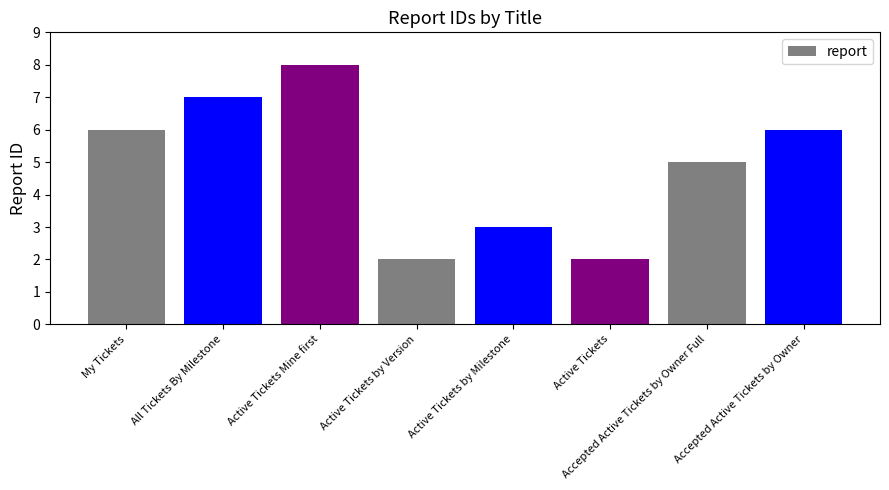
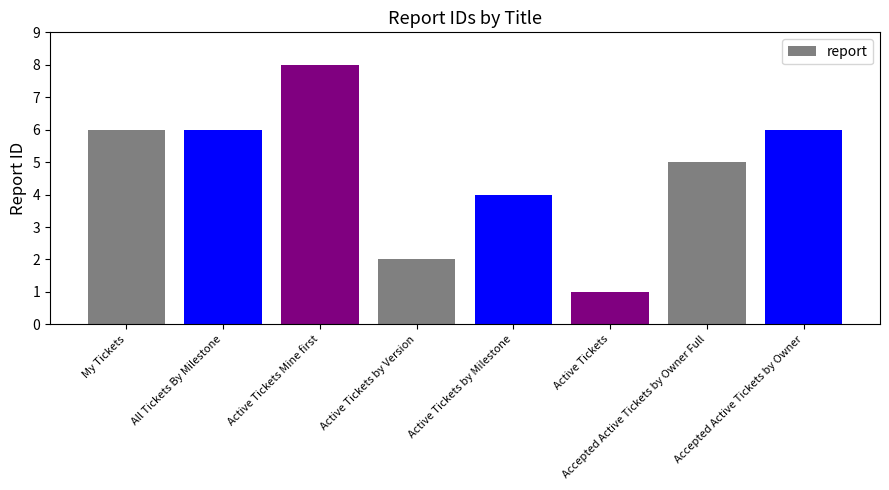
  {
    "My Tickets": 6,
-   "All Tickets By Milestone": 7,
+   "All Tickets By Milestone": 6,
    "Active Tickets Mine first": 8,
    "Active Tickets by Version": 2,
-   "Active Tickets by Milestone": 3,
-   "Active Tickets": 2,
+   "Active Tickets by Milestone": 4,
+   "Active Tickets": 1,
    "Accepted Active Tickets by Owner Full": 5,
    "Accepted Active Tickets by Owner": 6
  }
